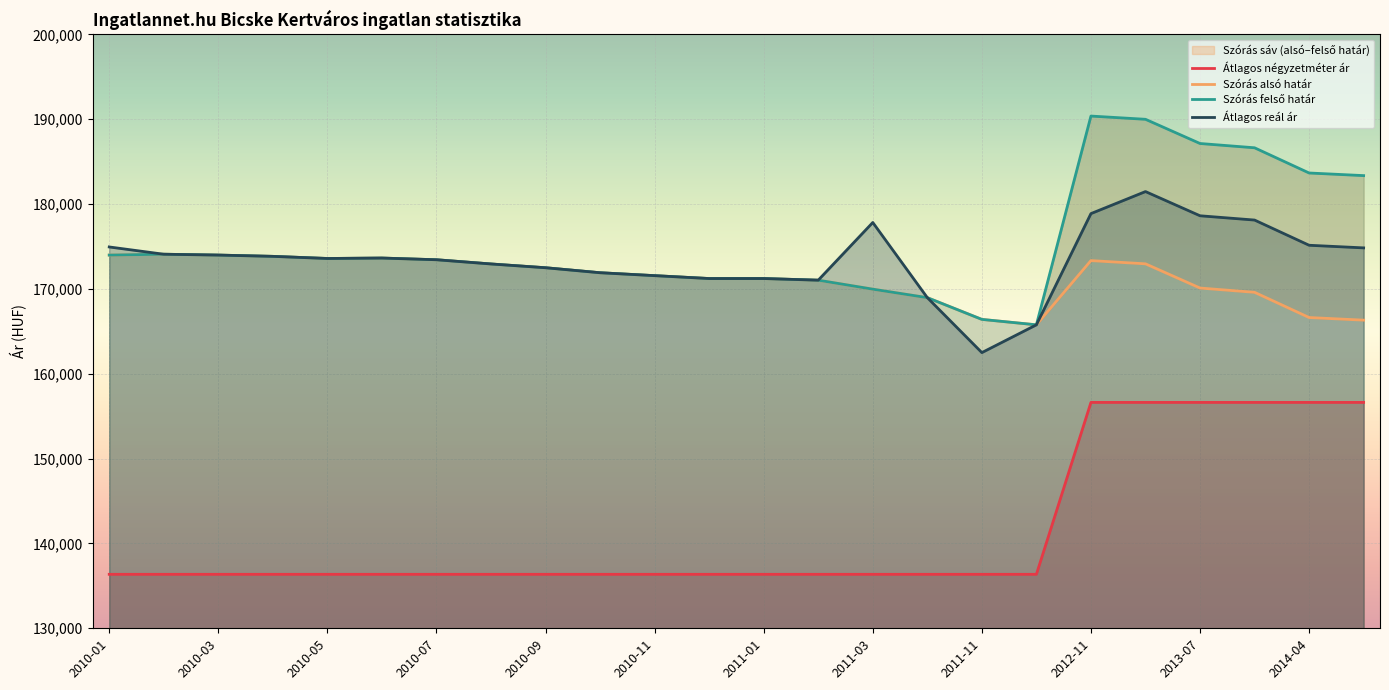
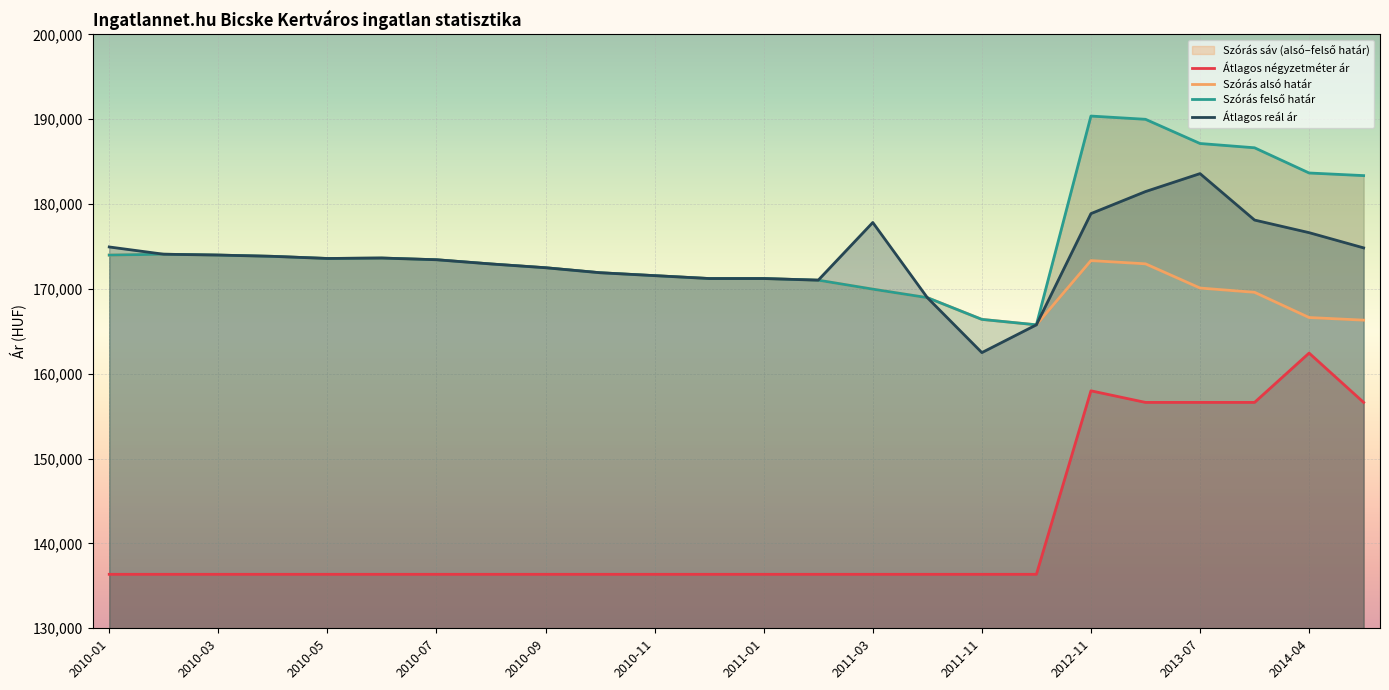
  {
    "Átlagos négyzetméter ár": {
      "2010-01": "136,000",
      "2010-03": "136,000",
      "2010-05": "136,000",
      "2010-07": "136,000",
      "2010-09": "136,000",
      "2010-11": "136,000",
      "2011-01": "136,000",
      "2011-03": "136,000",
      "2011-11": "136,000",
-     "2012-11": "157,000",
+     "2012-11": "158,000",
      "2013-07": "157,000",
-     "2014-04": "157,000"
+     "2014-04": "162,000"
    },
    "Átlagos reál ár": {
      "2010-01": "175,000",
      "2011-03": "178,000",
      "2011-11": "162,000",
      "2012-11": "179,000",
-     "2013-07": "179,000",
-     "2014-04": "175,000"
+     "2013-07": "184,000",
+     "2014-04": "177,000"
    }
  }
